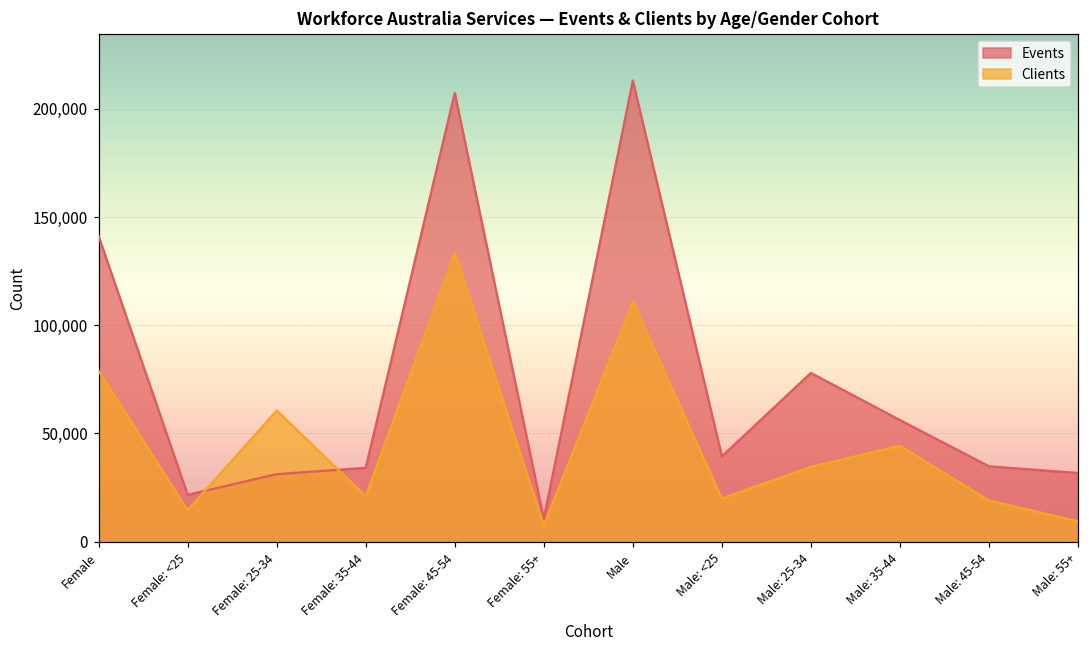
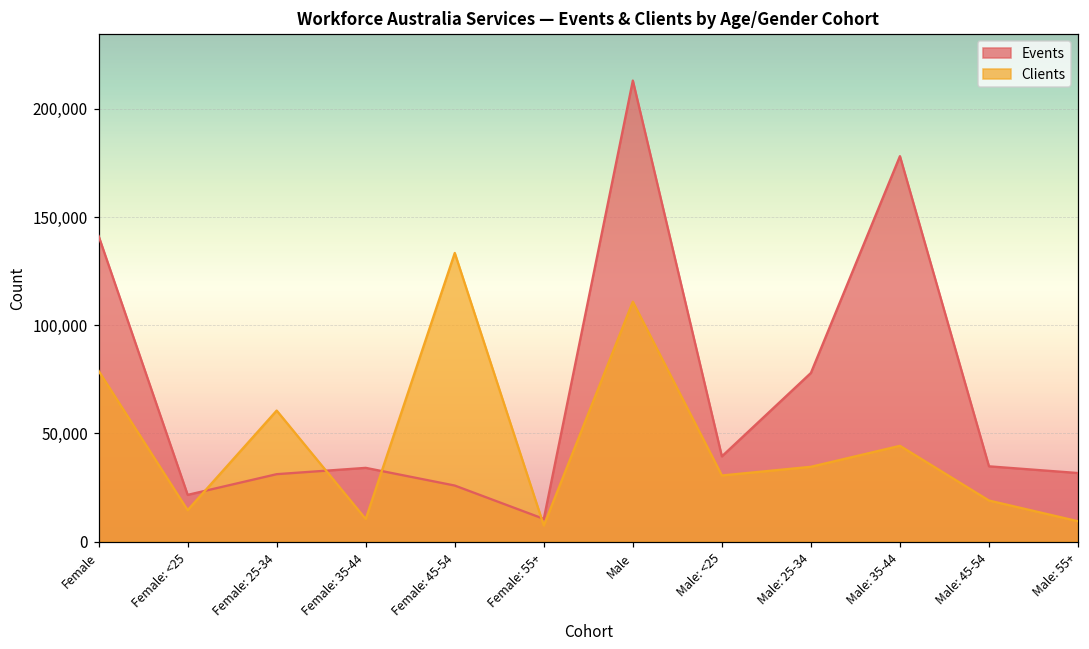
  {
    "Events": {
      "Female": "141,000",
      "Female: <25": "22,000",
      "Female: 25-34": "31,000",
      "Female: 35-44": "34,000",
-     "Female: 45-54": "207,000",
+     "Female: 45-54": "26,000",
      "Female: 55+": "11,000",
      "Male": "213,000",
      "Male: <25": "39,000",
      "Male: 25-34": "78,000",
-     "Male: 35-44": "56,000",
+     "Male: 35-44": "178,000",
      "Male: 45-54": "35,000",
      "Male: 55+": "32,000"
    },
    "Clients": {
      "Female": "79,000",
      "Female: <25": "15,000",
      "Female: 25-34": "61,000",
-     "Female: 35-44": "21,000",
+     "Female: 35-44": "10,000",
      "Female: 45-54": "133,000",
      "Female: 55+": "7,000",
      "Male": "111,000",
-     "Male: <25": "20,000",
+     "Male: <25": "31,000",
      "Male: 25-34": "35,000",
      "Male: 35-44": "44,000",
      "Male: 45-54": "19,000",
      "Male: 55+": "9,000"
    }
  }
